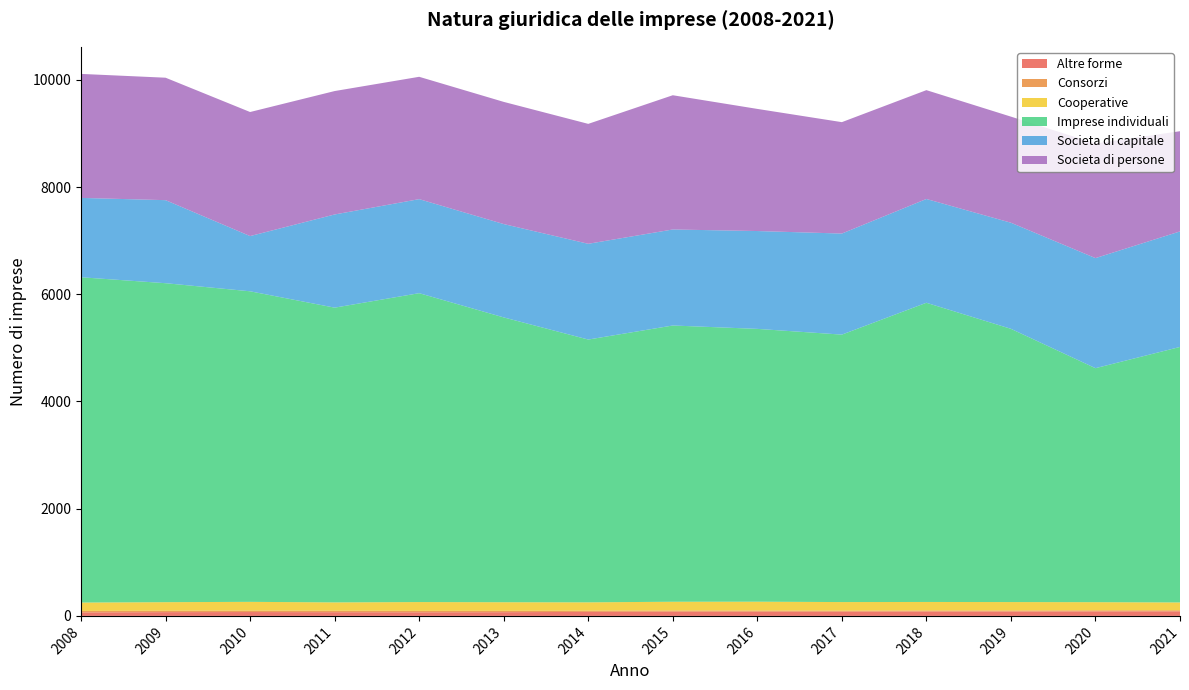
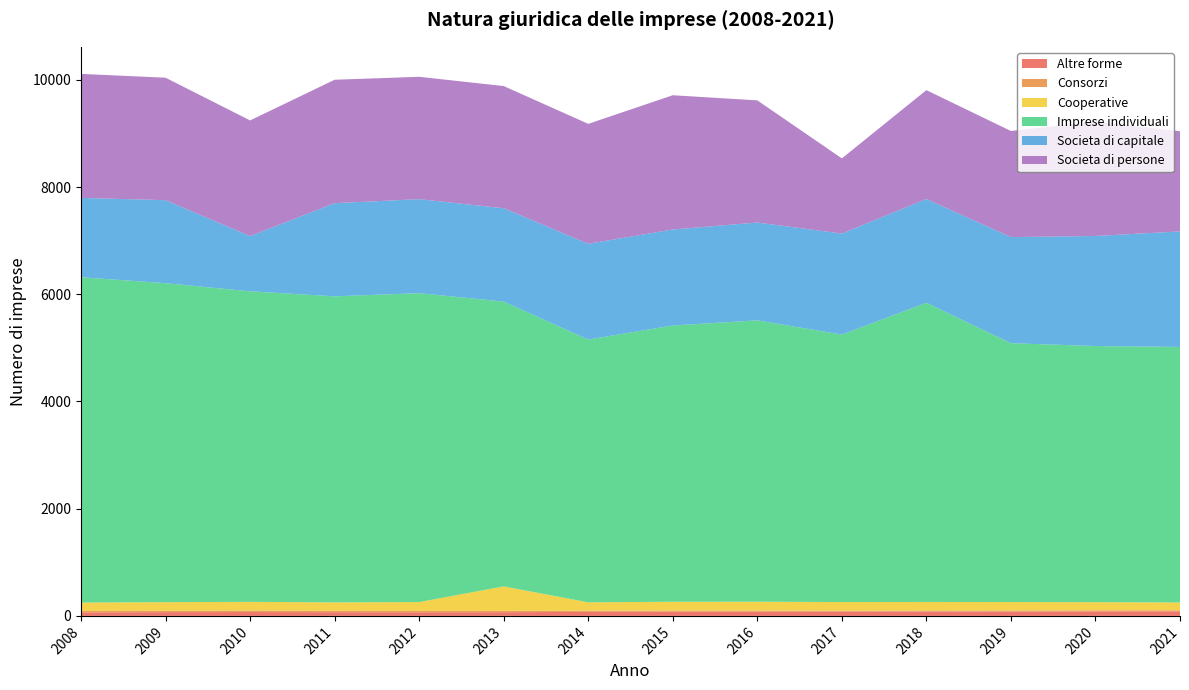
  {
    "Cooperative": {
      "2008": 200,
      "2009": 200,
      "2010": 200,
      "2011": 200,
      "2012": 200,
-     "2013": 200,
+     "2013": 500,
      "2014": 200,
      "2015": 200,
      "2016": 200,
      "2017": 200,
      "2018": 200,
      "2019": 200,
      "2020": 200,
      "2021": 100
    },
    "Imprese individuali": {
      "2008": 6100,
      "2009": 6000,
      "2010": 5800,
-     "2011": 5500,
+     "2011": 5700,
      "2012": 5800,
      "2013": 5300,
      "2014": 4900,
      "2015": 5200,
-     "2016": 5100,
+     "2016": 5200,
      "2017": 5000,
      "2018": 5600,
-     "2019": 5100,
-     "2020": 4400,
+     "2019": 4800,
+     "2020": 4800,
      "2021": 4800
    },
    "Societa di capitale": {
      "2008": 1500,
      "2009": 1500,
      "2010": 1000,
      "2011": 1700,
      "2012": 1800,
      "2013": 1700,
      "2014": 1800,
      "2015": 1800,
      "2016": 1800,
      "2017": 1900,
      "2018": 1900,
      "2019": 2000,
      "2020": 2100,
      "2021": 2200
    },
    "Societa di persone": {
      "2008": 2300,
      "2009": 2300,
-     "2010": 2300,
+     "2010": 2200,
      "2011": 2300,
      "2012": 2300,
      "2013": 2300,
      "2014": 2200,
      "2015": 2500,
      "2016": 2300,
-     "2017": 2100,
+     "2017": 1400,
      "2018": 2000,
      "2019": 2000,
      "2021": 1900
    }
  }
